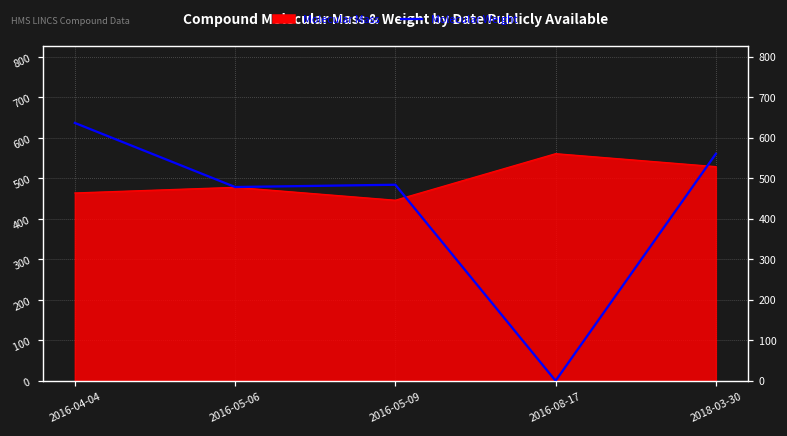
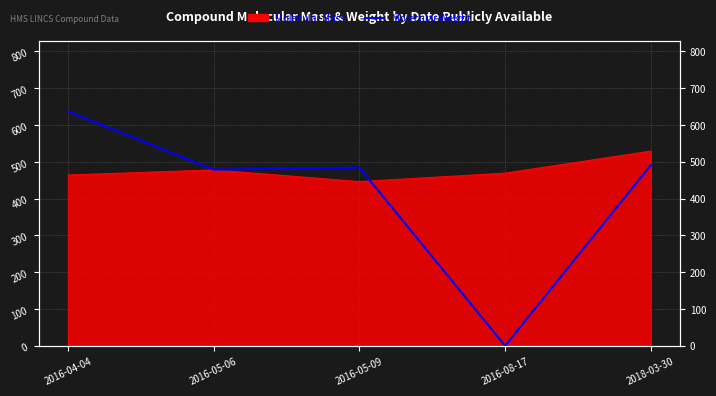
  {
    "Molecular Mass": {
      "2016-04-04": 460,
      "2016-05-09": 450,
-     "2016-08-17": 560,
+     "2016-08-17": 470,
      "2018-03-30": 530
    },
    "Molecular Weight": {
      "2016-04-04": 640,
      "2016-05-09": 480,
      "2016-08-17": 0,
-     "2018-03-30": 560
+     "2018-03-30": 490
    }
  }
